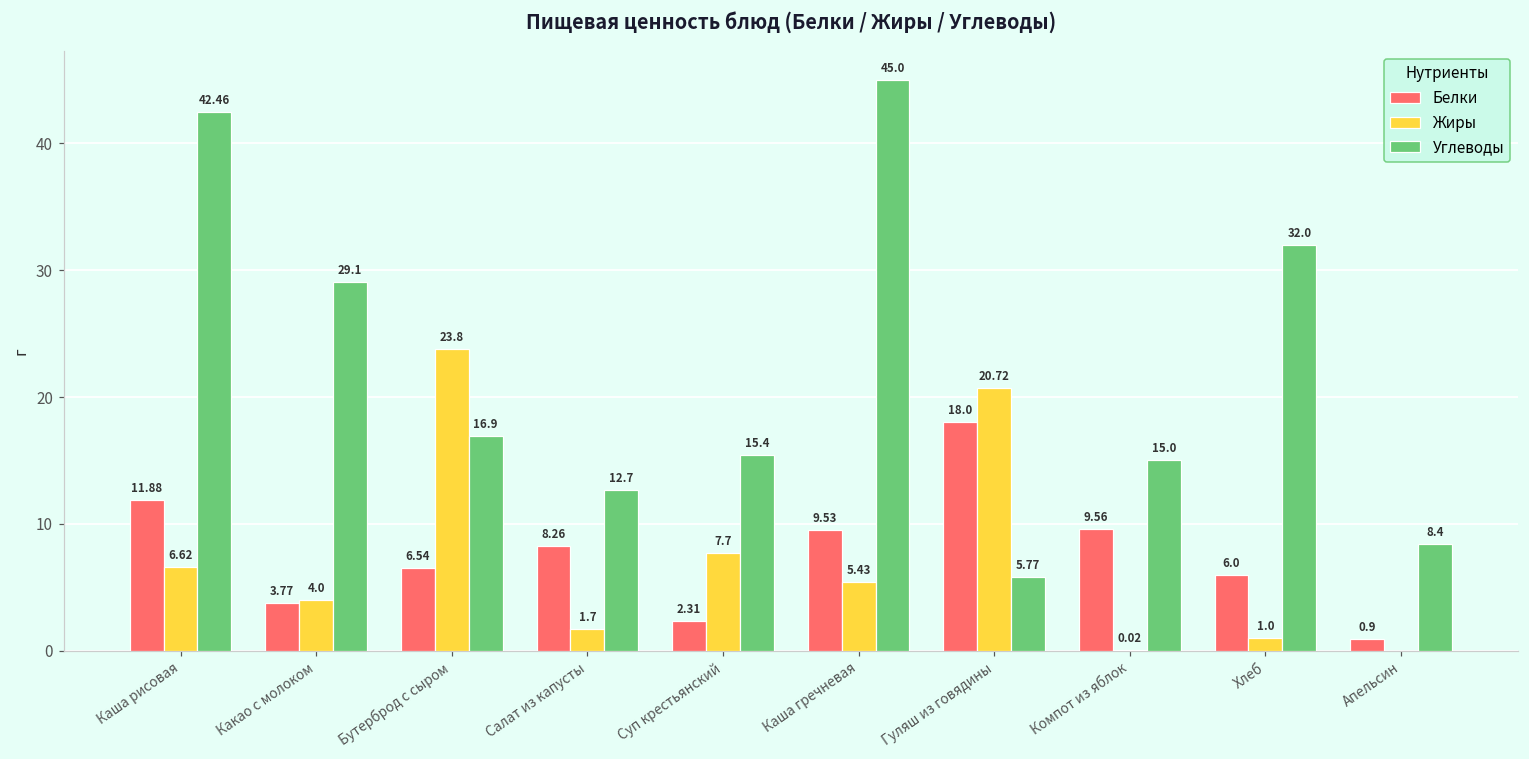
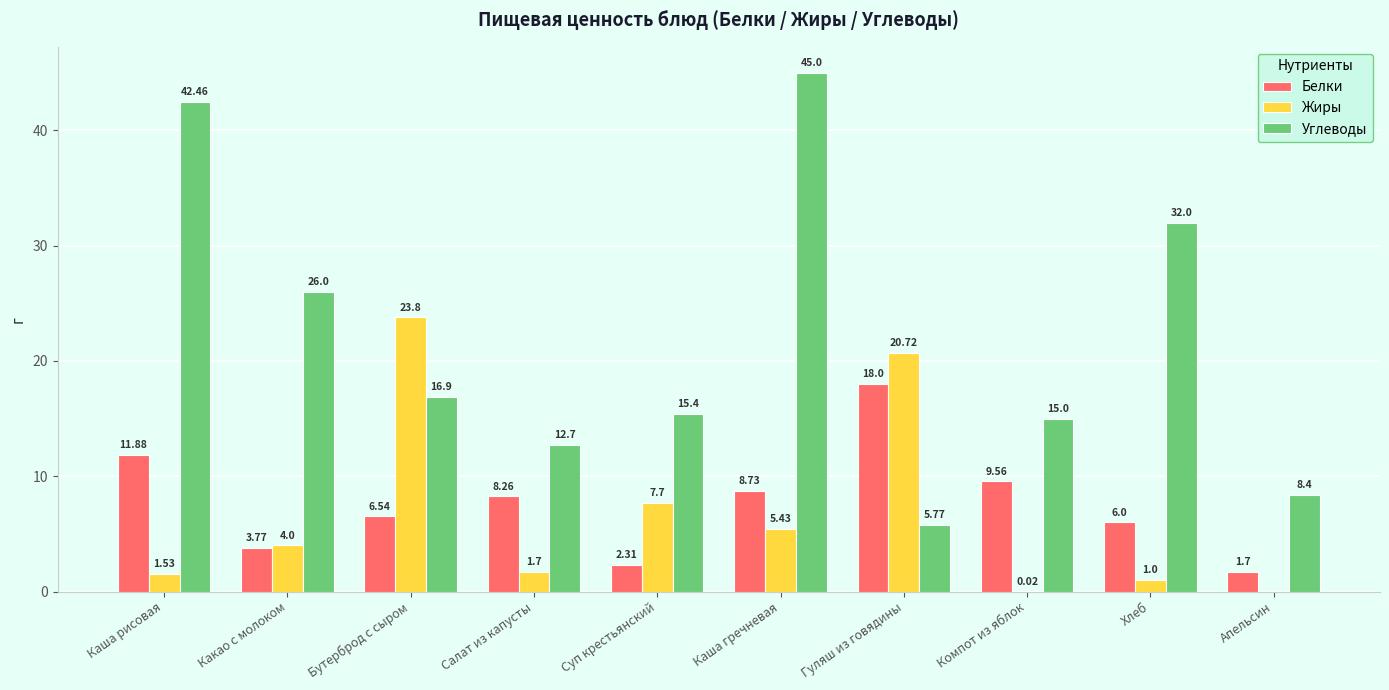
  {
    "Белки": {
      "Каша рисовая": 11.88,
      "Какао с молоком": 3.77,
      "Бутерброд с сыром": 6.54,
      "Салат из капусты": 8.26,
      "Суп крестьянский": 2.31,
-     "Каша гречневая": 9.53,
+     "Каша гречневая": 8.73,
      "Гуляш из говядины": 18.0,
      "Компот из яблок": 9.56,
      "Хлеб": 6.0,
-     "Апельсин": 0.9
+     "Апельсин": 1.7
    },
    "Жиры": {
-     "Каша рисовая": 6.62,
+     "Каша рисовая": 1.53,
      "Какао с молоком": 4.0,
      "Бутерброд с сыром": 23.8,
      "Салат из капусты": 1.7,
      "Суп крестьянский": 7.7,
      "Каша гречневая": 5.43,
      "Гуляш из говядины": 20.72,
      "Компот из яблок": 0.02,
      "Хлеб": 1.0
    },
    "Углеводы": {
      "Каша рисовая": 42.46,
-     "Какао с молоком": 29.1,
+     "Какао с молоком": 26.0,
      "Бутерброд с сыром": 16.9,
      "Салат из капусты": 12.7,
      "Суп крестьянский": 15.4,
      "Каша гречневая": 45.0,
      "Гуляш из говядины": 5.77,
      "Компот из яблок": 15.0,
      "Хлеб": 32.0,
      "Апельсин": 8.4
    }
  }
